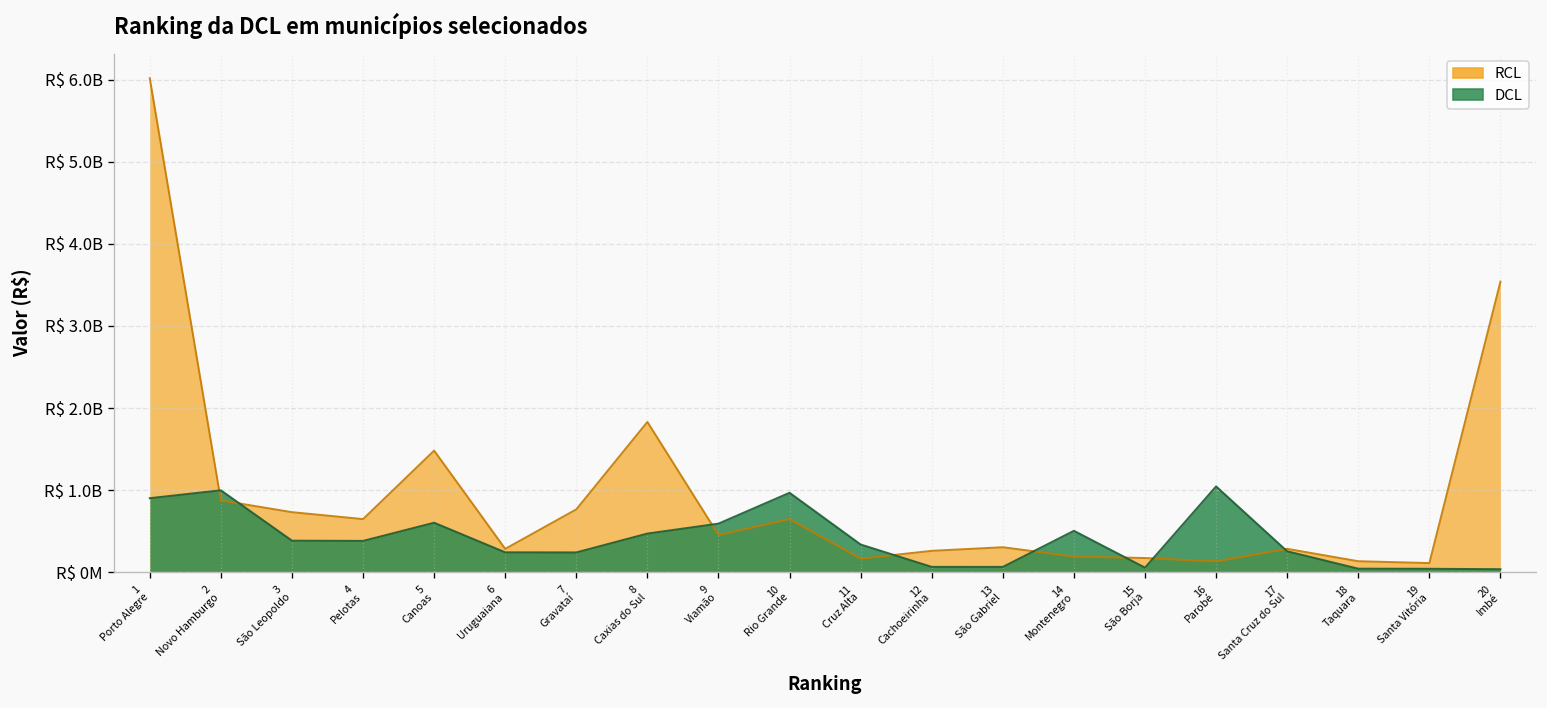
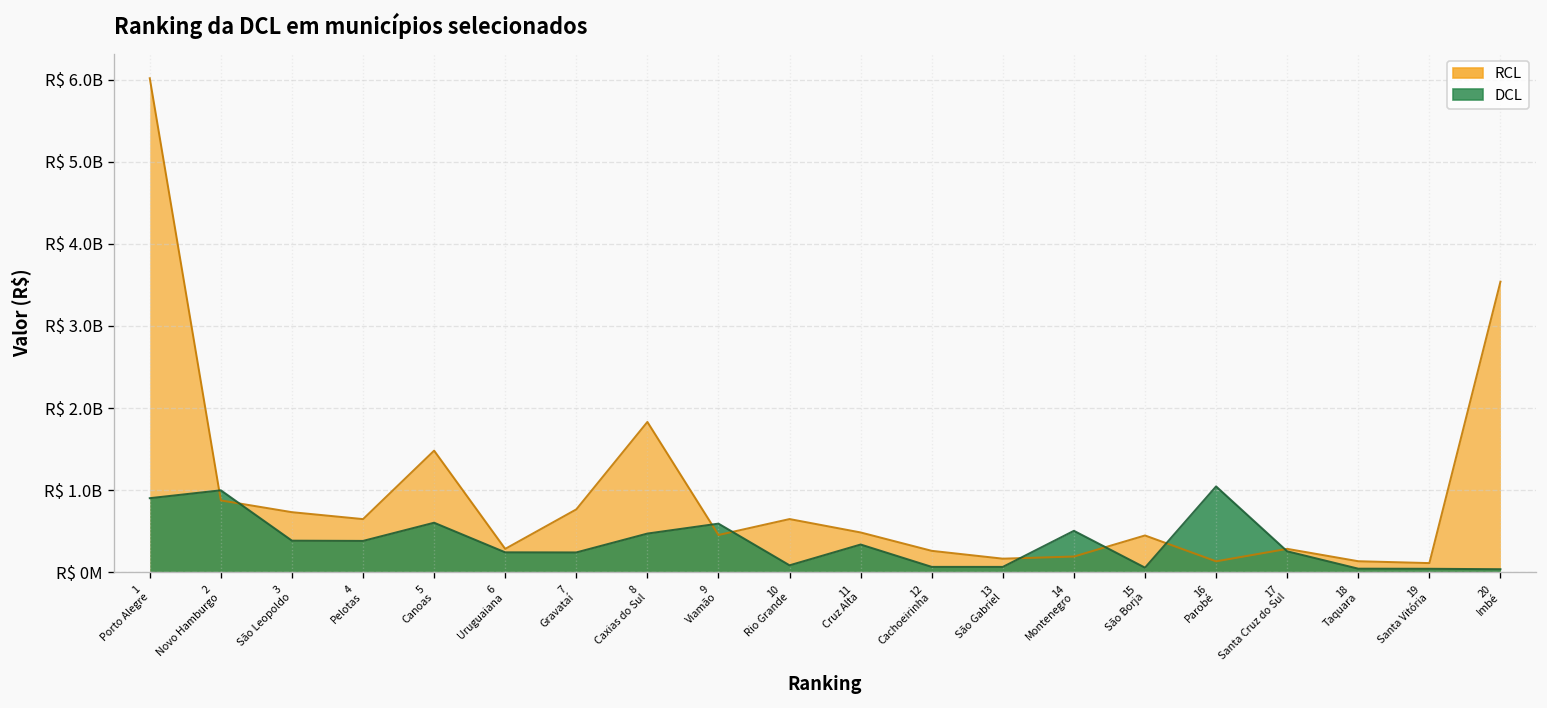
  {
    "RCL": {
      "1 Porto Alegre": "R$ 6000000000",
      "2 Novo Hamburgo": "R$ 900000000",
      "3 São Leopoldo": "R$ 700000000",
      "4 Pelotas": "R$ 600000000",
      "5 Canoas": "R$ 1500000000",
      "6 Uruguaiana": "R$ 300000000",
      "7 Gravataí": "R$ 800000000",
      "8 Caxias do Sul": "R$ 1800000000",
      "9 Viamão": "R$ 500000000",
      "10 Rio Grande": "R$ 600000000",
-     "11 Cruz Alta": "R$ 200000000",
+     "11 Cruz Alta": "R$ 500000000",
      "12 Cachoeirinha": "R$ 300000000",
-     "13 São Gabriel": "R$ 300000000",
+     "13 São Gabriel": "R$ 200000000",
      "14 Montenegro": "R$ 200000000",
-     "15 São Borja": "R$ 200000000",
+     "15 São Borja": "R$ 400000000",
      "16 Parobé": "R$ 100000000",
      "18 Taquara": "R$ 100000000",
      "19 Santa Vitória": "R$ 100000000",
      "20 Imbé": "R$ 3500000000"
    },
    "DCL": {
      "1 Porto Alegre": "R$ 900000000",
      "2 Novo Hamburgo": "R$ 1000000000",
      "3 São Leopoldo": "R$ 400000000",
      "4 Pelotas": "R$ 400000000",
      "5 Canoas": "R$ 600000000",
      "6 Uruguaiana": "R$ 200000000",
      "7 Gravataí": "R$ 200000000",
      "8 Caxias do Sul": "R$ 500000000",
      "9 Viamão": "R$ 600000000",
-     "10 Rio Grande": "R$ 1000000000",
+     "10 Rio Grande": "R$ 100000000",
      "11 Cruz Alta": "R$ 300000000",
      "12 Cachoeirinha": "R$ 100000000",
      "13 São Gabriel": "R$ 100000000",
      "14 Montenegro": "R$ 500000000",
      "15 São Borja": "R$ 100000000",
      "16 Parobé": "R$ 1000000000",
      "18 Taquara": "R$ 0",
      "19 Santa Vitória": "R$ 0",
      "20 Imbé": "R$ 0"
    }
  }
